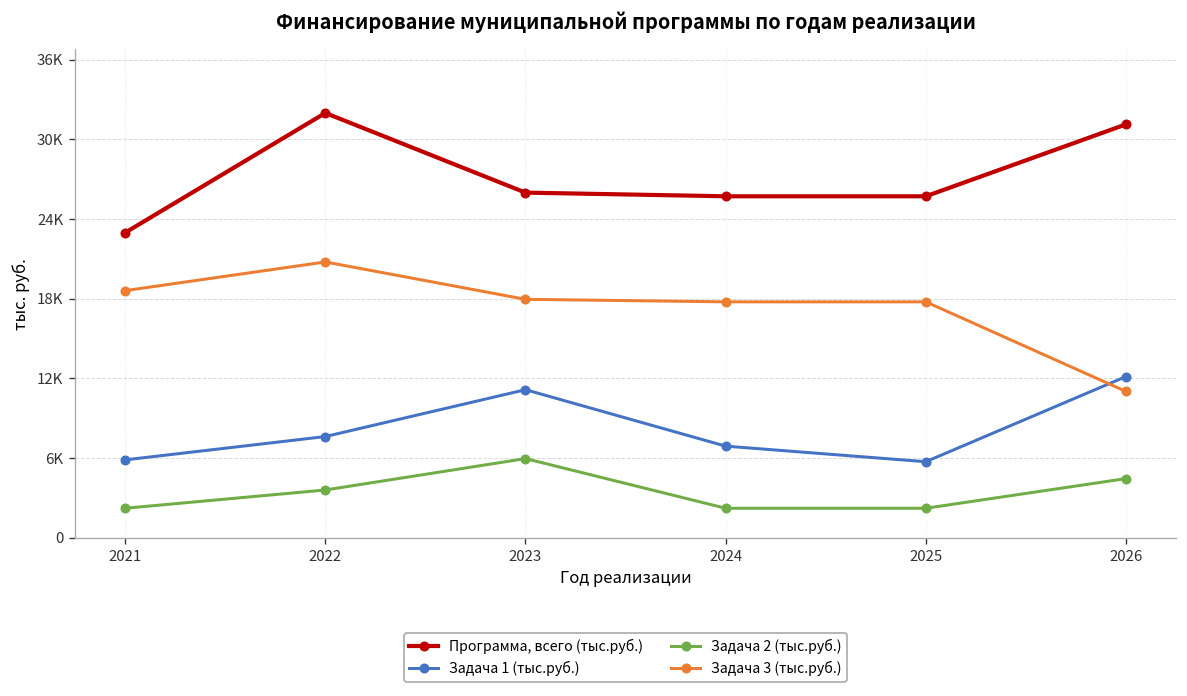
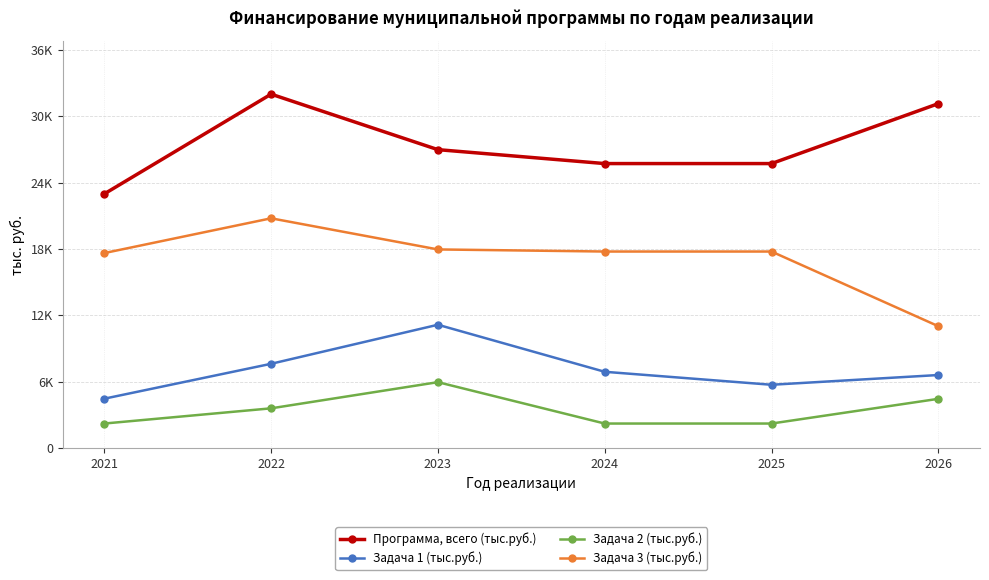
  {
    "Программа, всего (тыс.руб.)": {
      "2021": 23000,
      "2022": 32000,
-     "2023": 26000,
+     "2023": 27000,
      "2024": 25700,
      "2025": 25700,
      "2026": 31100
    },
    "Задача 1 (тыс.руб.)": {
-     "2021": 5900,
+     "2021": 4500,
      "2022": 7600,
      "2023": 11200,
      "2024": 6900,
      "2025": 5700,
-     "2026": 12100
+     "2026": 6600
    },
    "Задача 2 (тыс.руб.)": {
      "2021": 2200,
      "2022": 3600,
      "2023": 6000,
      "2024": 2200,
      "2025": 2200,
      "2026": 4500
    },
    "Задача 3 (тыс.руб.)": {
-     "2021": 18600,
+     "2021": 17600,
      "2022": 20800,
      "2023": 18000,
      "2024": 17800,
      "2025": 17800,
      "2026": 11000
    }
  }
